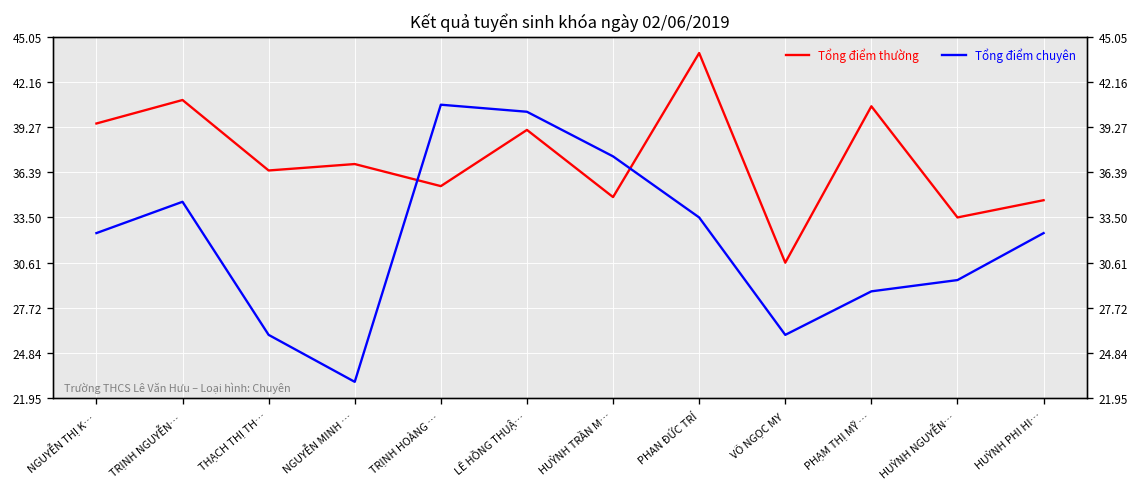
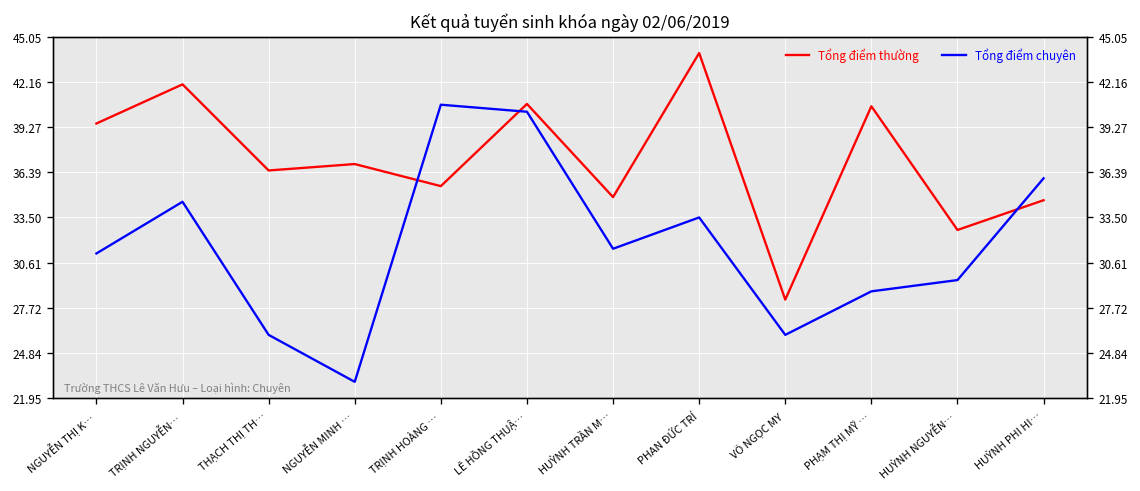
  {
    "Tổng điểm thường": {
      "NGUYỄN THỊ K…": 39.5,
-     "TRỊNH NGUYỄN…": 41,
+     "TRỊNH NGUYỄN…": 42,
      "THẠCH THỊ TH…": 36.5,
      "NGUYỄN MINH …": 36.9,
      "TRỊNH HOÀNG …": 35.5,
-     "LÊ HỒNG THUẬ…": 39.1,
+     "LÊ HỒNG THUẬ…": 40.8,
      "HUỲNH TRẦN M…": 34.8,
      "PHAN ĐỨC TRÍ": 44.0,
-     "VÕ NGỌC MY": 30.6,
+     "VÕ NGỌC MY": 28.3,
      "PHẠM THỊ MỸ …": 40.6,
-     "HUỲNH NGUYỄN…": 33.5,
+     "HUỲNH NGUYỄN…": 32.7,
      "HUỲNH PHI HI…": 34.6
    },
    "Tổng điểm chuyên": {
-     "NGUYỄN THỊ K…": 32.5,
+     "NGUYỄN THỊ K…": 31.2,
      "TRỊNH NGUYỄN…": 34.5,
      "THẠCH THỊ TH…": 26.0,
      "NGUYỄN MINH …": 23.0,
      "TRỊNH HOÀNG …": 40.7,
      "LÊ HỒNG THUẬ…": 40.3,
-     "HUỲNH TRẦN M…": 37.4,
+     "HUỲNH TRẦN M…": 31.5,
      "PHAN ĐỨC TRÍ": 33.5,
      "VÕ NGỌC MY": 26.0,
      "PHẠM THỊ MỸ …": 28.8,
      "HUỲNH NGUYỄN…": 29.5,
-     "HUỲNH PHI HI…": 32.5
+     "HUỲNH PHI HI…": 36.0
    }
  }
